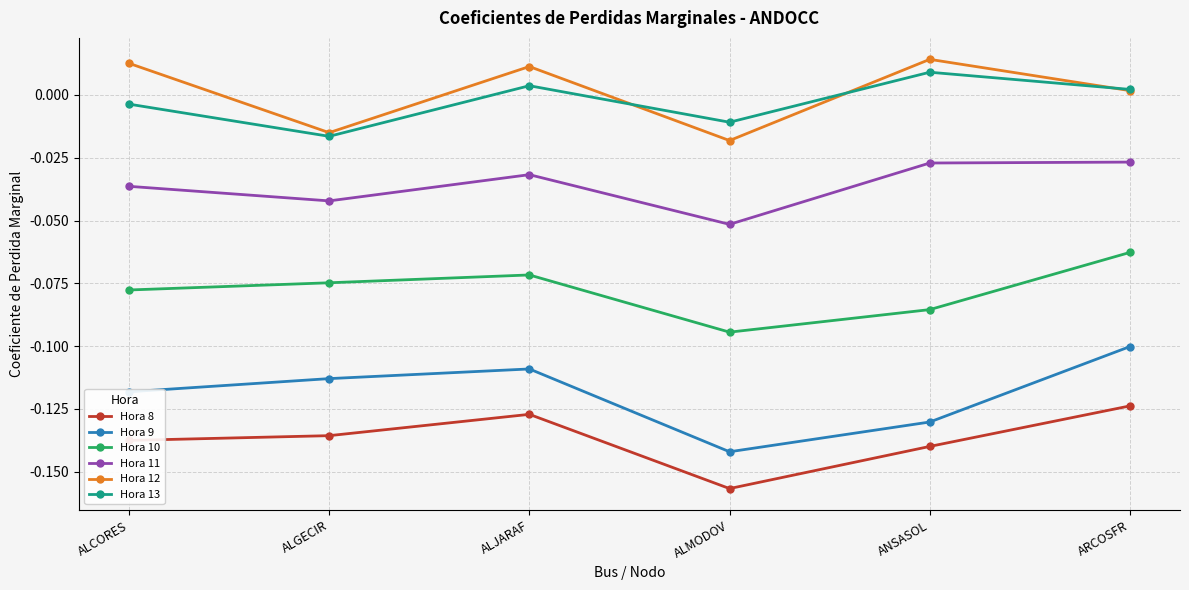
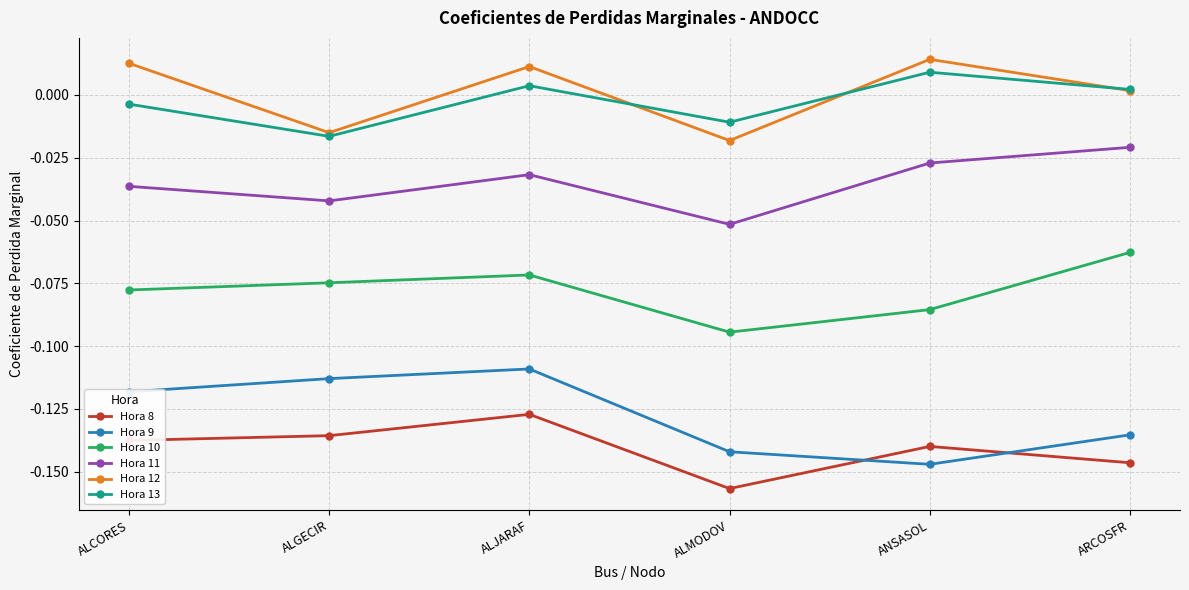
  {
    "Hora 8": {
      "ALGECIR": -0.136,
      "ALJARAF": -0.127,
      "ALMODOV": -0.157,
      "ANSASOL": -0.140,
-     "ARCOSFR": -0.124
+     "ARCOSFR": -0.146
    },
    "Hora 9": {
      "ALGECIR": -0.113,
      "ALJARAF": -0.109,
      "ALMODOV": -0.142,
-     "ANSASOL": -0.130,
-     "ARCOSFR": -0.100
+     "ANSASOL": -0.147,
+     "ARCOSFR": -0.135
    },
    "Hora 11": {
      "ALCORES": -0.036,
      "ALGECIR": -0.042,
      "ALJARAF": -0.032,
      "ALMODOV": -0.052,
      "ANSASOL": -0.027,
-     "ARCOSFR": -0.027
+     "ARCOSFR": -0.021
    },
    "Hora 12": {
      "ALCORES": 0.013,
      "ALGECIR": -0.015,
      "ALJARAF": 0.011,
      "ALMODOV": -0.018,
      "ANSASOL": 0.014
    }
  }
